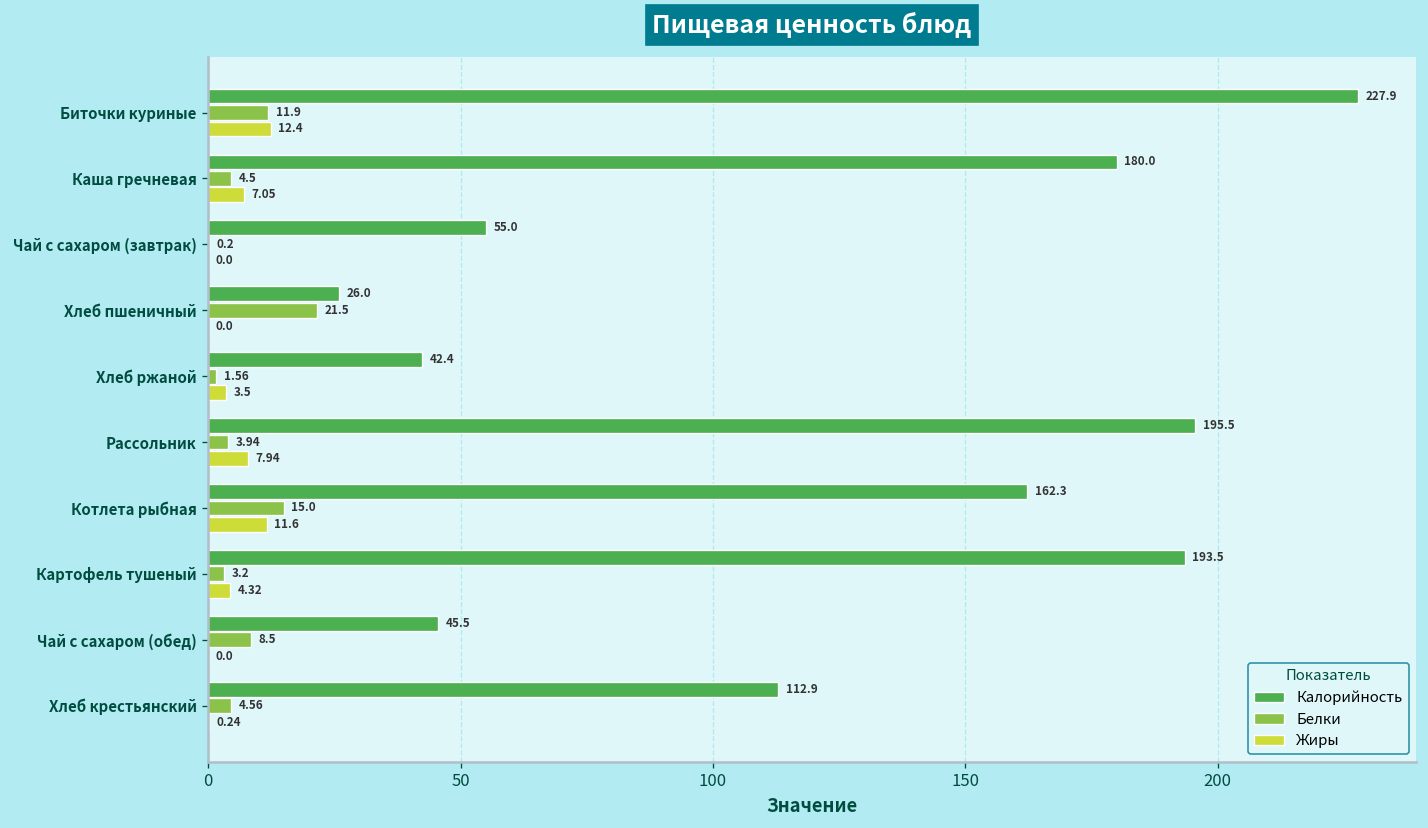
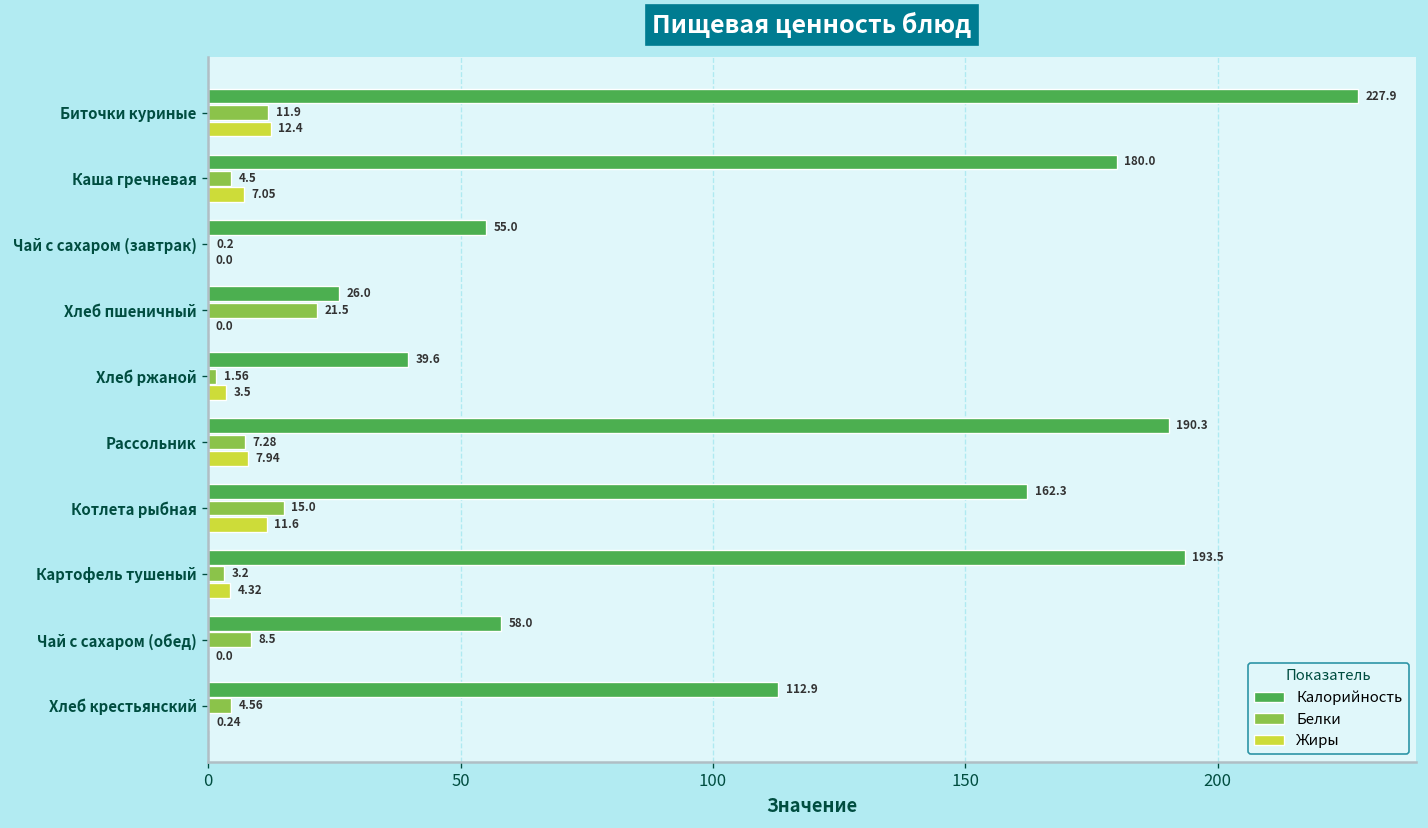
  {
    "Калорийность": {
      "Биточки куриные": 227.9,
      "Каша гречневая": 180.0,
      "Чай с сахаром (завтрак)": 55.0,
      "Хлеб пшеничный": 26.0,
-     "Хлеб ржаной": 42.4,
-     "Рассольник": 195.5,
+     "Хлеб ржаной": 39.6,
+     "Рассольник": 190.3,
      "Котлета рыбная": 162.3,
      "Картофель тушеный": 193.5,
-     "Чай с сахаром (обед)": 45.5,
+     "Чай с сахаром (обед)": 58.0,
      "Хлеб крестьянский": 112.9
    },
    "Белки": {
      "Биточки куриные": 11.9,
      "Каша гречневая": 4.5,
      "Чай с сахаром (завтрак)": 0.2,
      "Хлеб пшеничный": 21.5,
      "Хлеб ржаной": 1.56,
-     "Рассольник": 3.94,
+     "Рассольник": 7.28,
      "Котлета рыбная": 15.0,
      "Картофель тушеный": 3.2,
      "Чай с сахаром (обед)": 8.5,
      "Хлеб крестьянский": 4.56
    },
    "Жиры": {
      "Биточки куриные": 12.4,
      "Каша гречневая": 7.05,
      "Чай с сахаром (завтрак)": 0.0,
      "Хлеб пшеничный": 0.0,
      "Хлеб ржаной": 3.5,
      "Рассольник": 7.94,
      "Котлета рыбная": 11.6,
      "Картофель тушеный": 4.32,
      "Чай с сахаром (обед)": 0.0,
      "Хлеб крестьянский": 0.24
    }
  }
